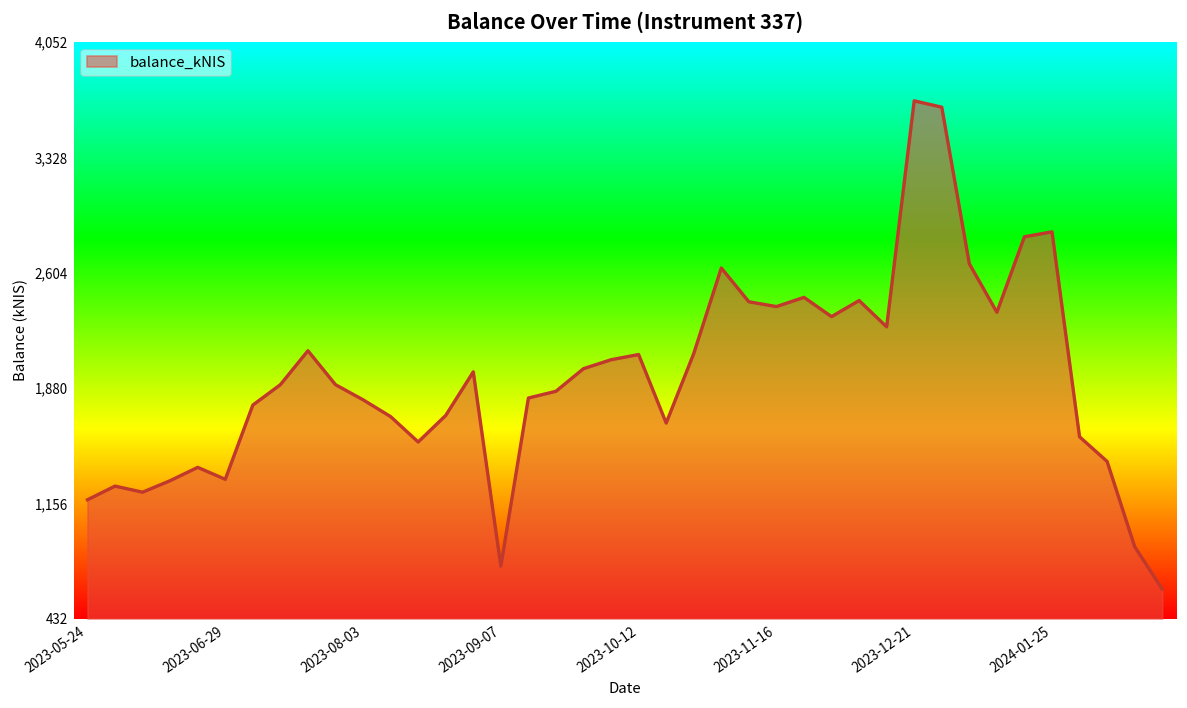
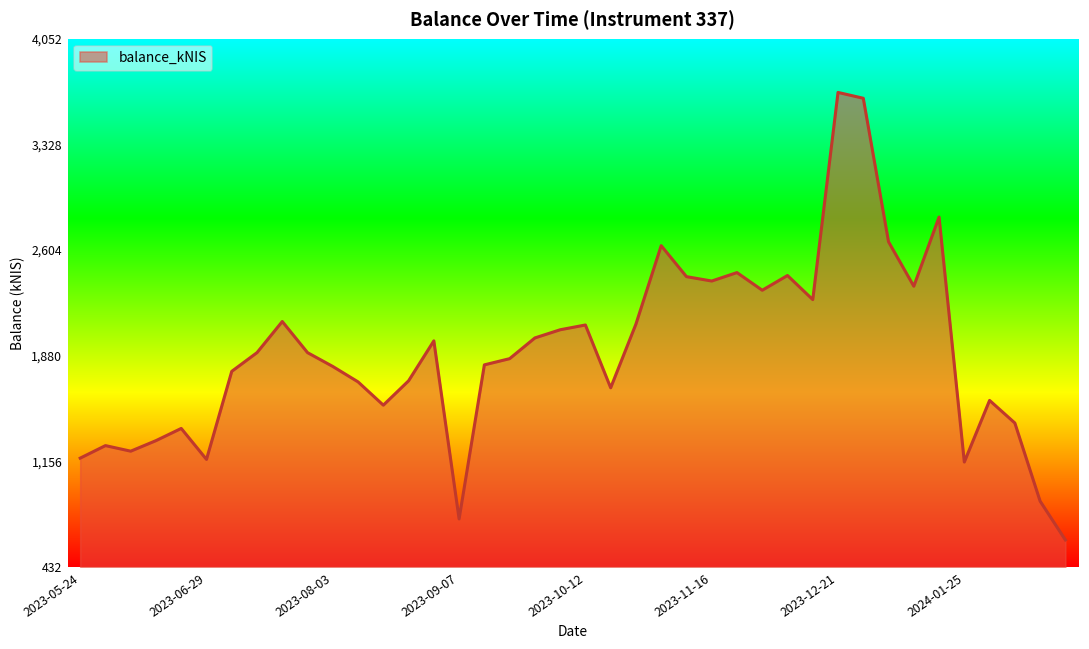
  {
    "2023-05-24": "1,180",
-   "2023-06-29": "1,310",
+   "2023-06-29": "1,170",
    "2023-08-03": "1,810",
    "2023-09-07": "760",
    "2023-10-12": "2,090",
    "2023-11-16": "2,390",
    "2023-12-21": "3,680",
-   "2024-01-25": "2,860"
+   "2024-01-25": "1,150"
  }
